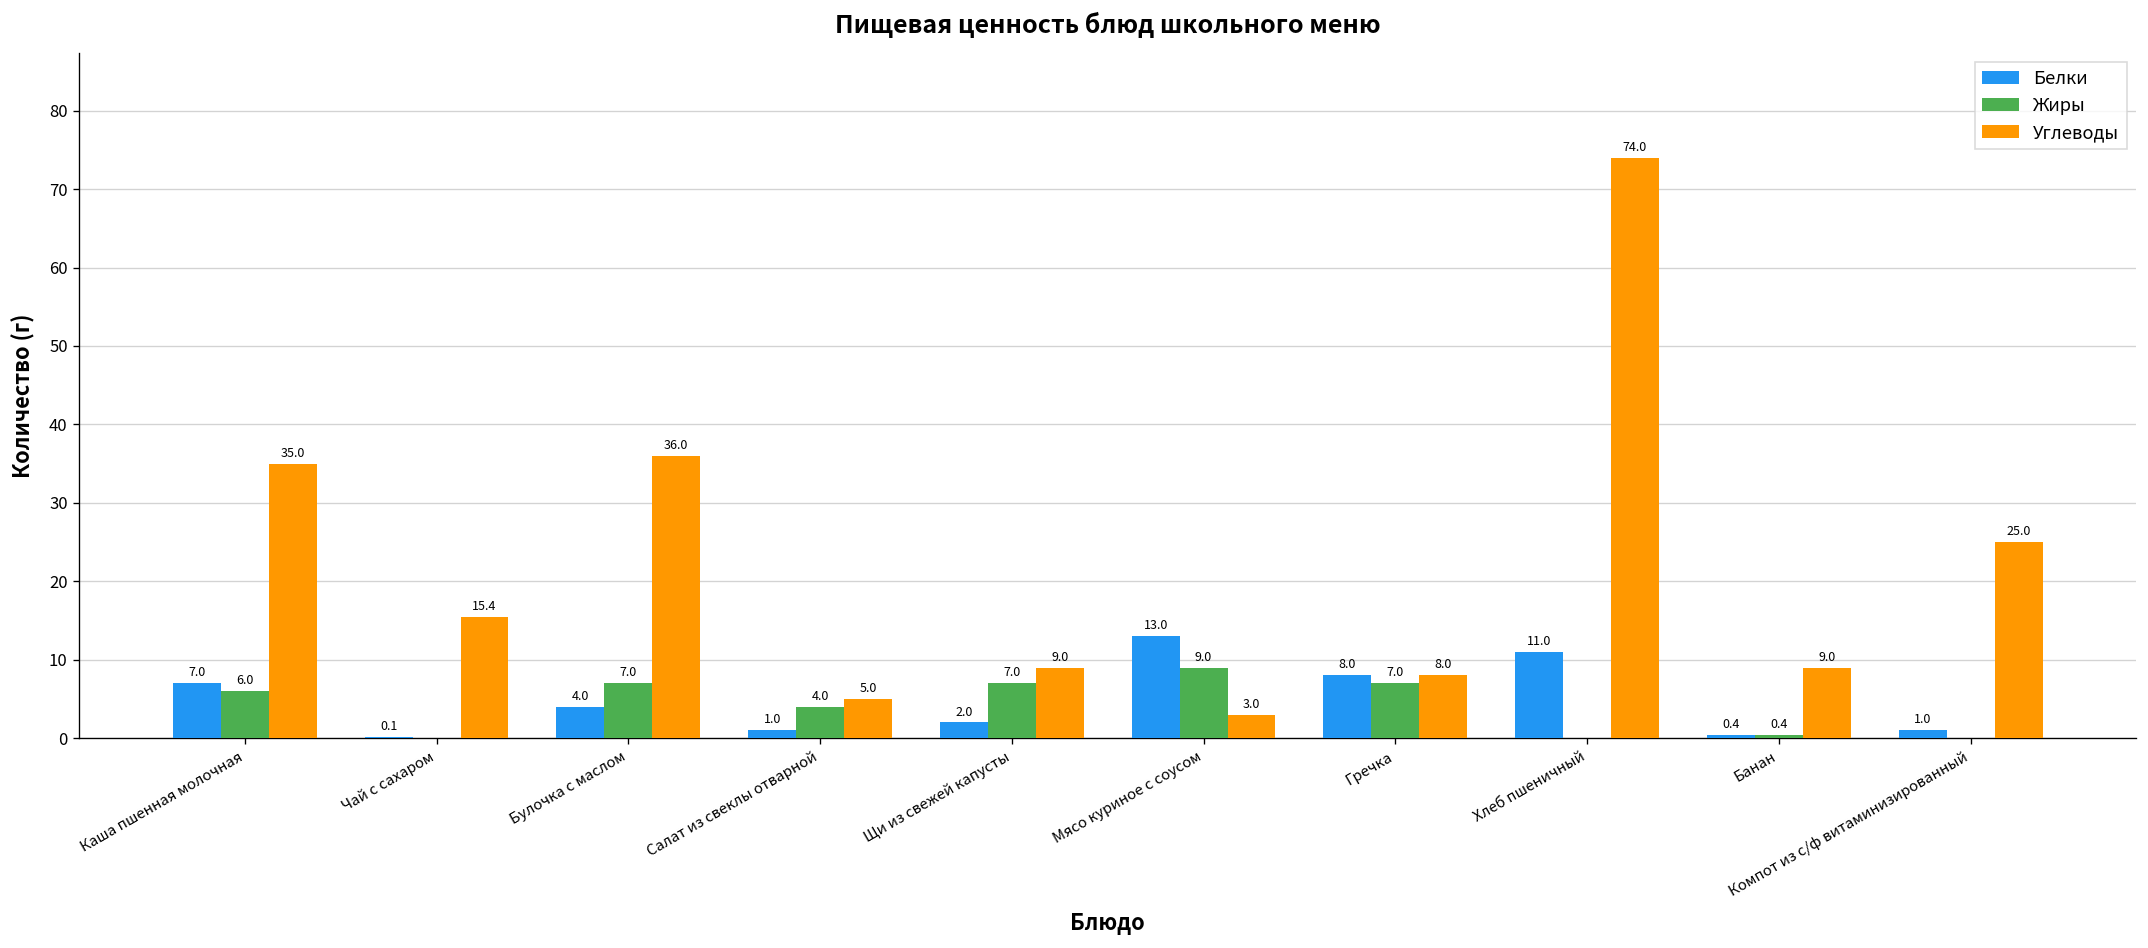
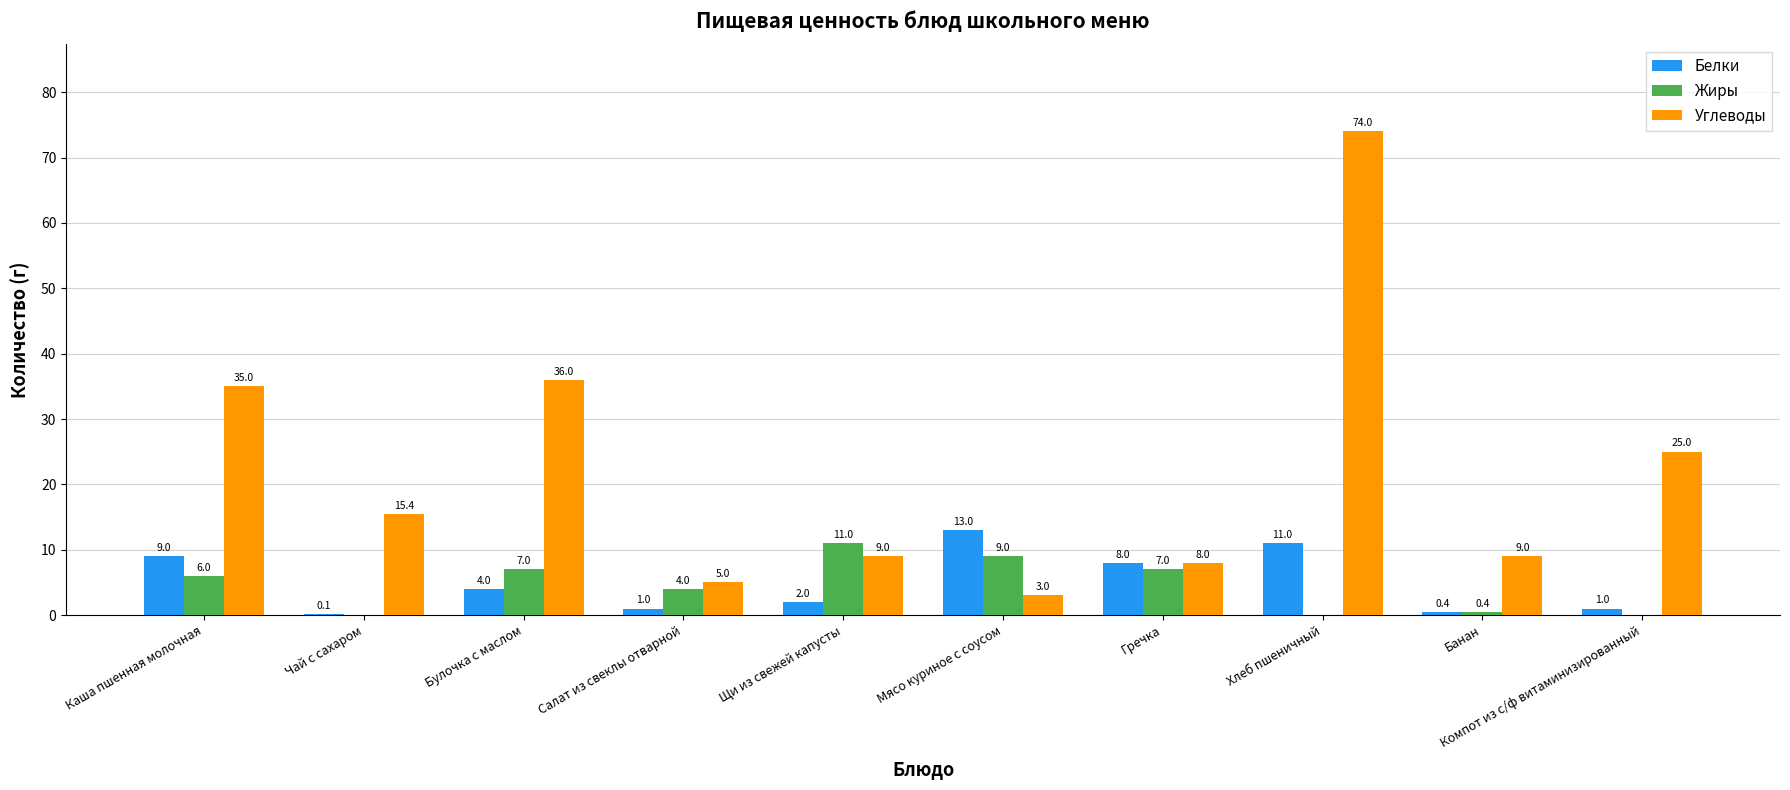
  {
    "Белки": {
-     "Каша пшенная молочная": 7.0,
+     "Каша пшенная молочная": 9.0,
      "Чай с сахаром": 0.1,
      "Булочка с маслом": 4.0,
      "Салат из свеклы отварной": 1.0,
      "Щи из свежей капусты": 2.0,
      "Мясо куриное с соусом": 13.0,
      "Гречка": 8.0,
      "Хлеб пшеничный": 11.0,
      "Банан": 0.4,
      "Компот из с/ф витаминизированный": 1.0
    },
    "Жиры": {
      "Каша пшенная молочная": 6.0,
      "Булочка с маслом": 7.0,
      "Салат из свеклы отварной": 4.0,
-     "Щи из свежей капусты": 7.0,
+     "Щи из свежей капусты": 11.0,
      "Мясо куриное с соусом": 9.0,
      "Гречка": 7.0,
      "Банан": 0.4
    },
    "Углеводы": {
      "Каша пшенная молочная": 35.0,
      "Чай с сахаром": 15.4,
      "Булочка с маслом": 36.0,
      "Салат из свеклы отварной": 5.0,
      "Щи из свежей капусты": 9.0,
      "Мясо куриное с соусом": 3.0,
      "Гречка": 8.0,
      "Хлеб пшеничный": 74.0,
      "Банан": 9.0,
      "Компот из с/ф витаминизированный": 25.0
    }
  }
